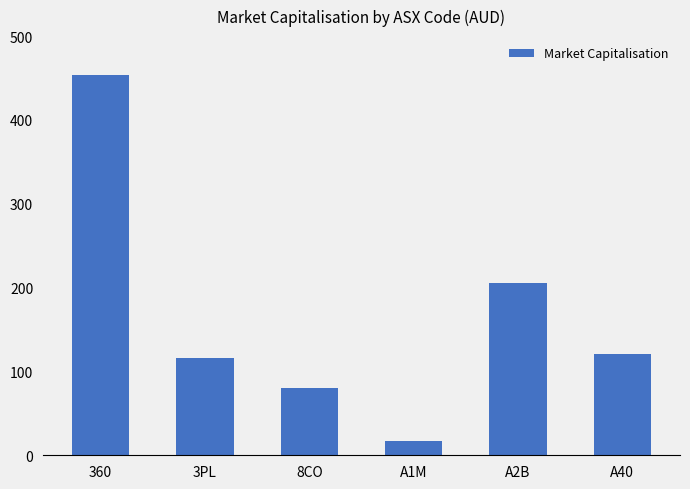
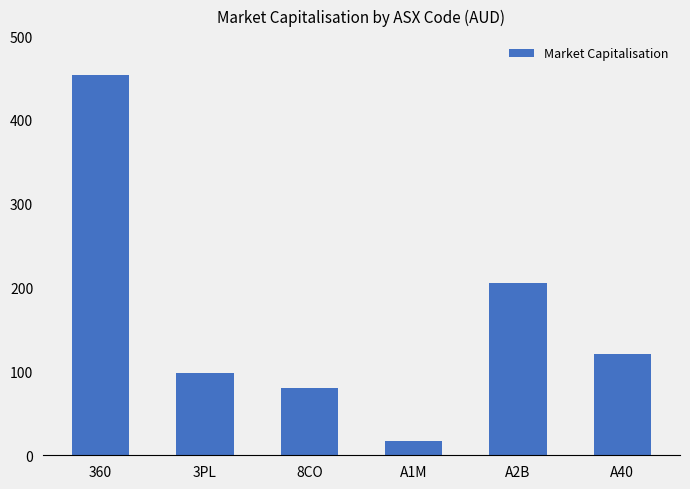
  {
    "360": 450,
-   "3PL": 120,
+   "3PL": 100,
    "8CO": 80,
    "A1M": 20,
    "A2B": 210,
    "A40": 120
  }
